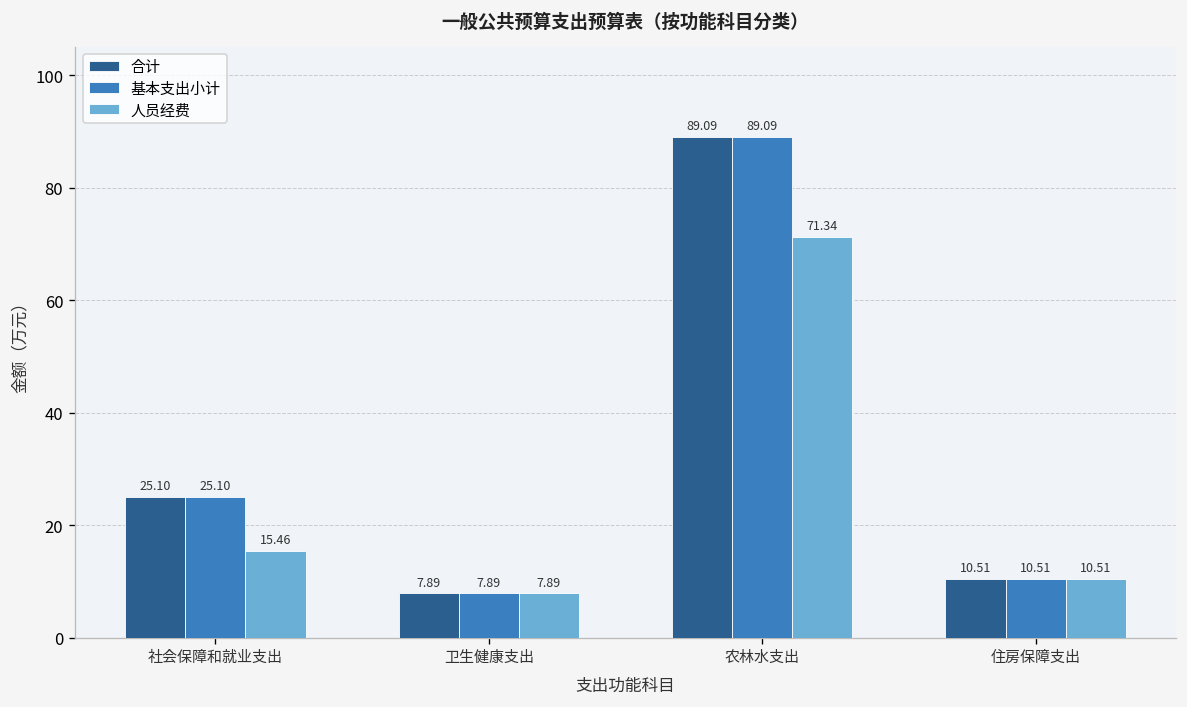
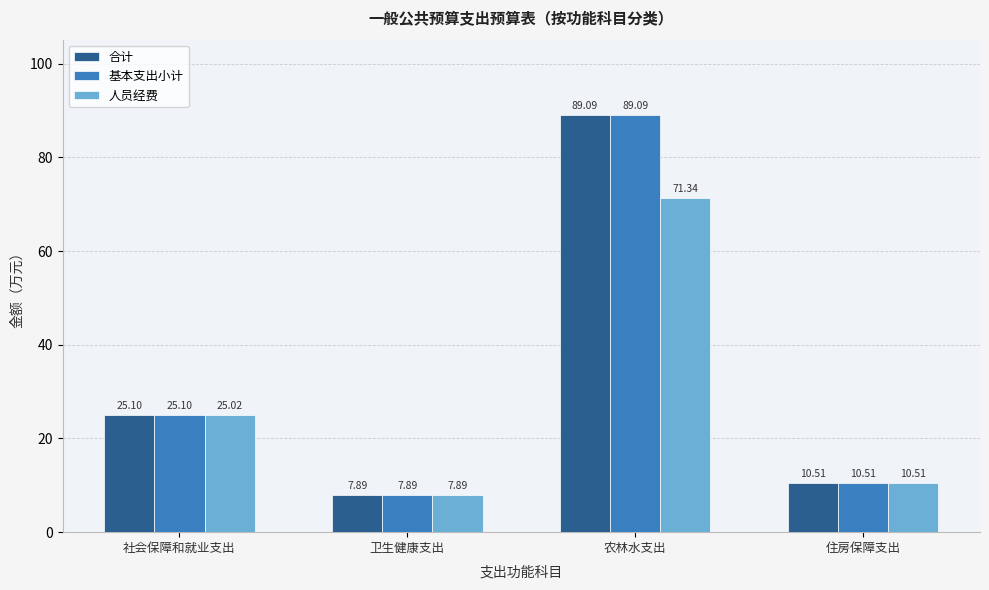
  {
    "人员经费": {
-     "社会保障和就业支出": 15.46,
+     "社会保障和就业支出": 25.02,
      "卫生健康支出": 7.89,
      "农林水支出": 71.34,
      "住房保障支出": 10.51
    }
  }
